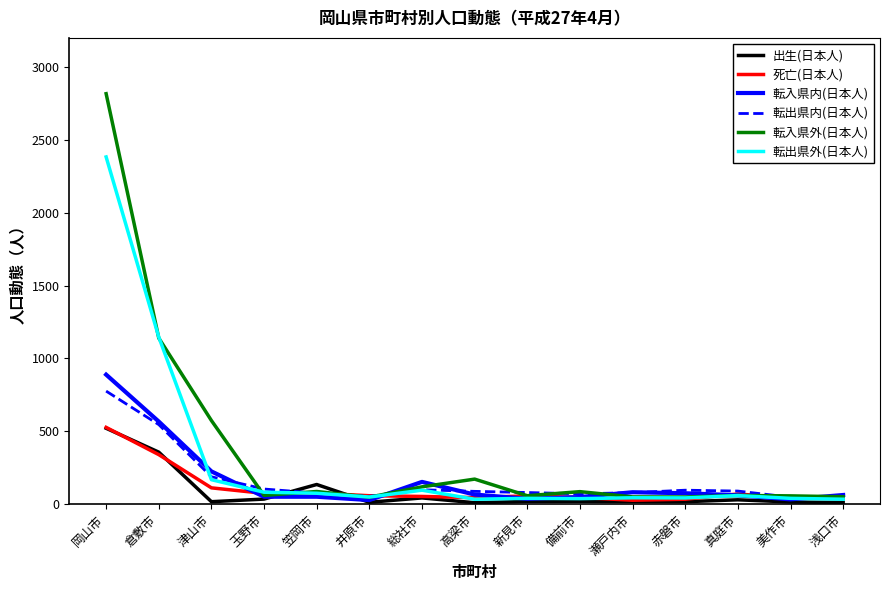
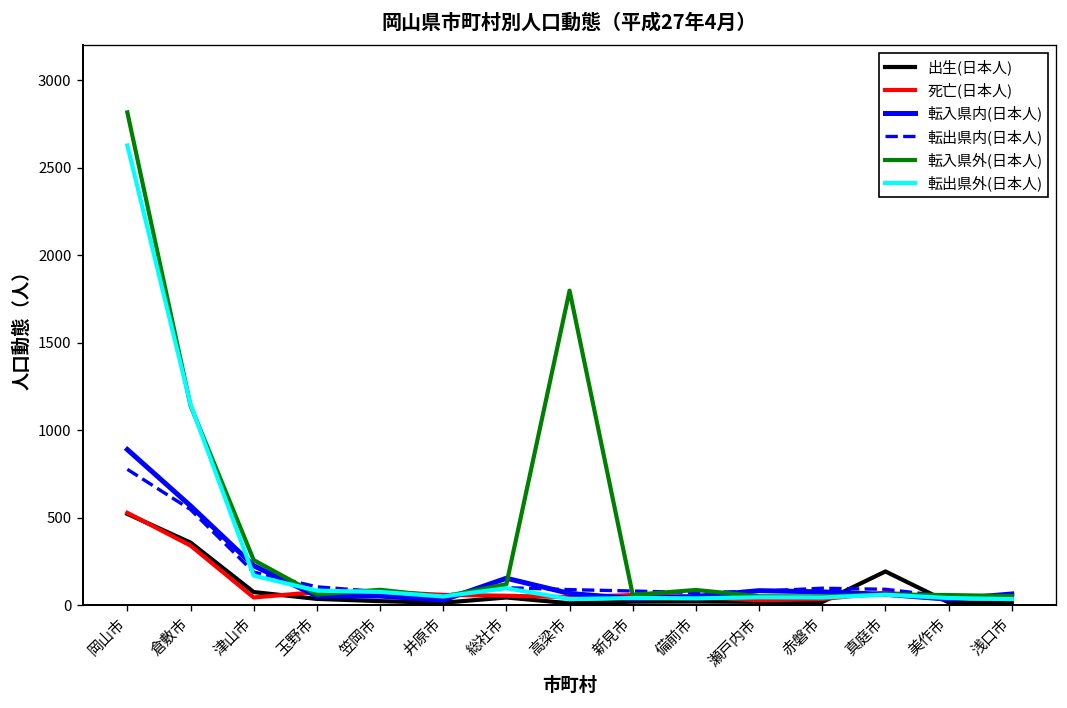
  {
    "出生(日本人)": {
-     "津山市": 20,
-     "笠岡市": 140,
+     "津山市": 70,
+     "笠岡市": 20,
      "高梁市": 10,
      "新見市": 20,
      "備前市": 20,
-     "真庭市": 30,
+     "真庭市": 190,
      "美作市": 20,
      "浅口市": 10
    },
    "死亡(日本人)": {
-     "津山市": 110
+     "津山市": 40
    },
    "転入県外(日本人)": {
      "岡山市": 2820,
-     "津山市": 570,
+     "津山市": 260,
      "総社市": 120,
-     "高梁市": 170
+     "高梁市": 1800
    },
    "転出県外(日本人)": {
-     "岡山市": 2380,
+     "岡山市": 2630,
      "津山市": 170
    }
  }
